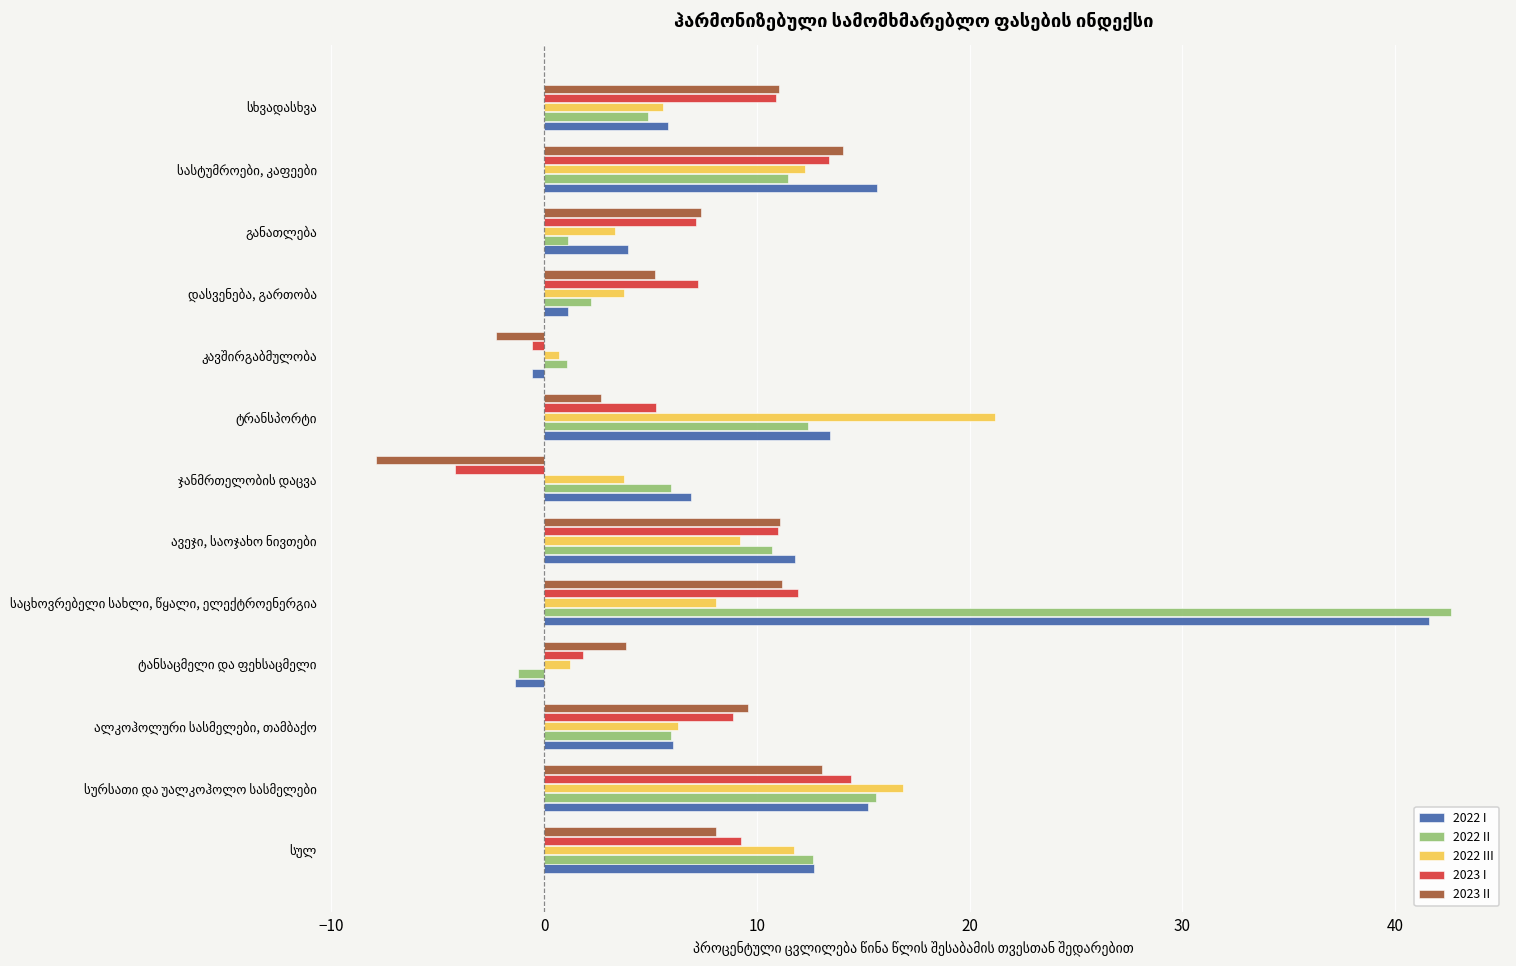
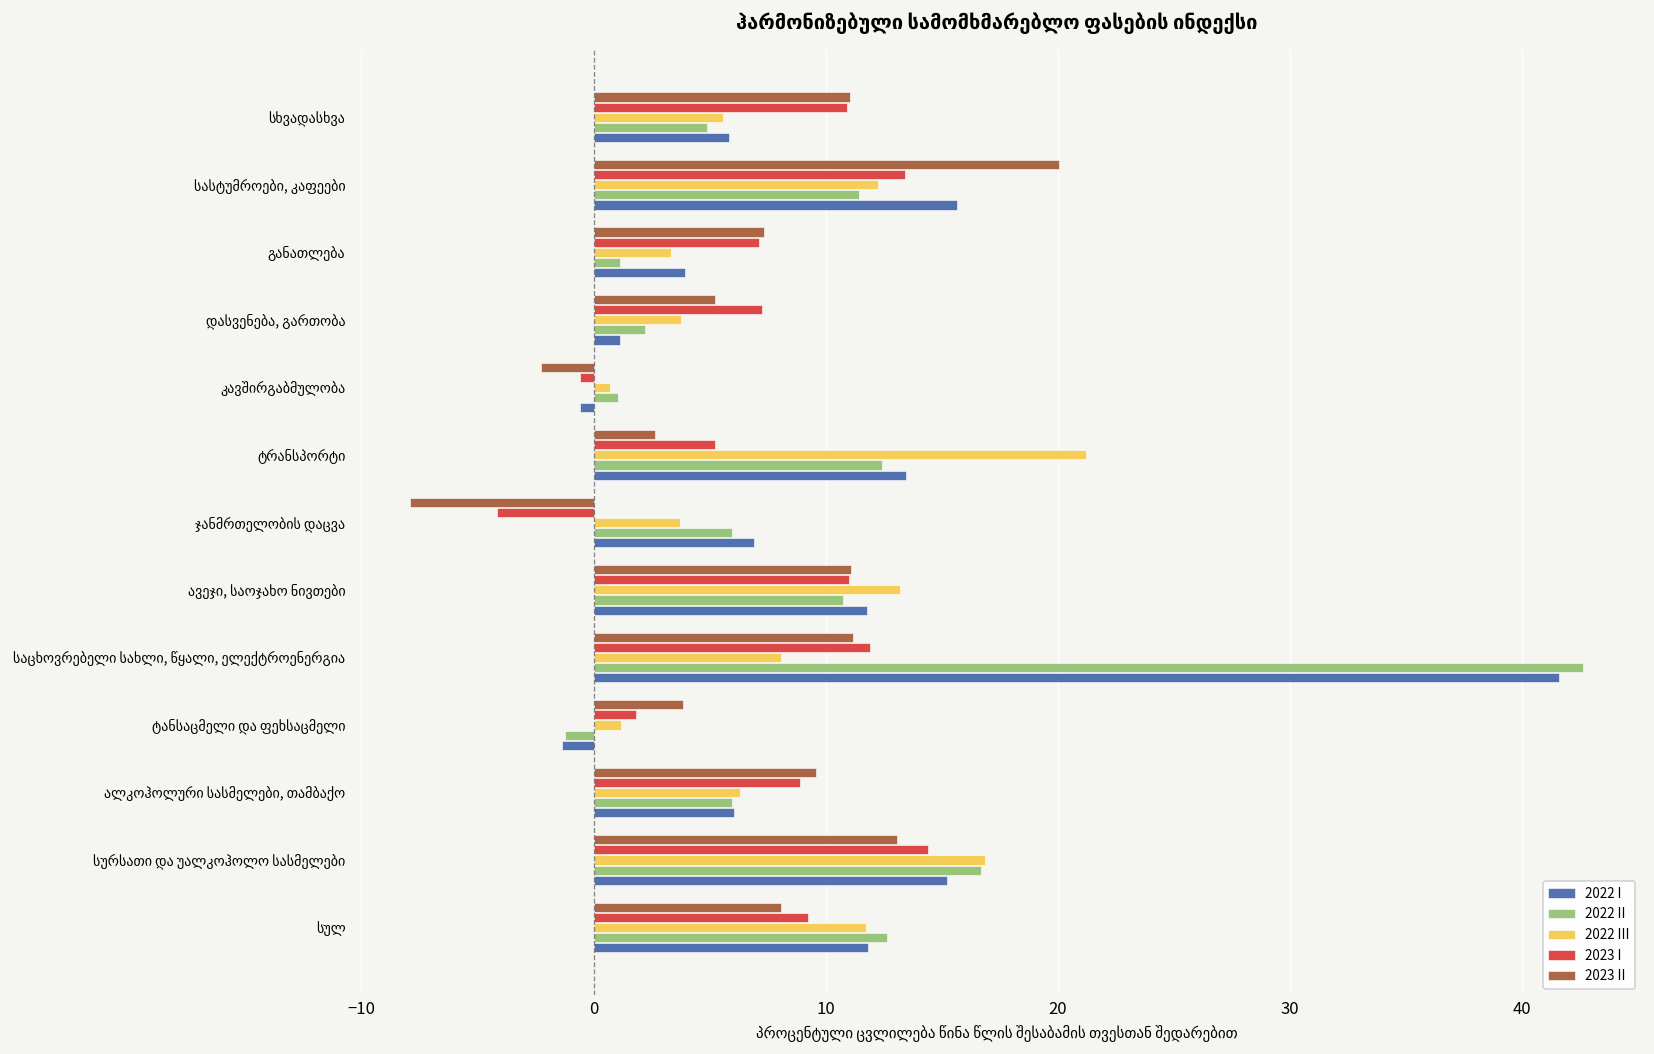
  {
    "2022 I": {
      "სხვადასხვა": 5.8,
      "სასტუმროები, კაფეები": 15.7,
      "განათლება": 3.9,
      "დასვენება, გართობა": 1.1,
      "კავშირგაბმულობა": -0.6,
      "ტრანსპორტი": 13.4,
      "ჯანმრთელობის დაცვა": 6.9,
      "ავეჯი, საოჯახო ნივთები": 11.8,
      "საცხოვრებელი სახლი, წყალი, ელექტროენერგია": 41.6,
      "ტანსაცმელი და ფეხსაცმელი": -1.4,
      "ალკოჰოლური სასმელები, თამბაქო": 6.0,
      "სურსათი და უალკოჰოლო სასმელები": 15.2,
-     "სულ": 12.7
+     "სულ": 11.8
    },
    "2022 II": {
      "სხვადასხვა": 4.9,
      "სასტუმროები, კაფეები": 11.5,
      "განათლება": 1.1,
      "დასვენება, გართობა": 2.2,
      "კავშირგაბმულობა": 1.1,
      "ტრანსპორტი": 12.4,
      "ჯანმრთელობის დაცვა": 6.0,
      "ავეჯი, საოჯახო ნივთები": 10.7,
      "საცხოვრებელი სახლი, წყალი, ელექტროენერგია": 42.7,
      "ტანსაცმელი და ფეხსაცმელი": -1.2,
      "ალკოჰოლური სასმელები, თამბაქო": 6.0,
-     "სურსათი და უალკოჰოლო სასმელები": 15.6,
+     "სურსათი და უალკოჰოლო სასმელები": 16.7,
      "სულ": 12.7
    },
    "2022 III": {
      "სხვადასხვა": 5.6,
      "სასტუმროები, კაფეები": 12.3,
      "განათლება": 3.3,
      "დასვენება, გართობა": 3.7,
      "კავშირგაბმულობა": 0.7,
      "ტრანსპორტი": 21.2,
      "ჯანმრთელობის დაცვა": 3.7,
-     "ავეჯი, საოჯახო ნივთები": 9.2,
+     "ავეჯი, საოჯახო ნივთები": 13.2,
      "საცხოვრებელი სახლი, წყალი, ელექტროენერგია": 8.1,
      "ტანსაცმელი და ფეხსაცმელი": 1.2,
      "ალკოჰოლური სასმელები, თამბაქო": 6.3,
      "სურსათი და უალკოჰოლო სასმელები": 16.9,
      "სულ": 11.7
    },
    "2023 I": {
      "სხვადასხვა": 10.9,
      "სასტუმროები, კაფეები": 13.4,
      "განათლება": 7.1,
      "დასვენება, გართობა": 7.2,
      "კავშირგაბმულობა": -0.6,
      "ტრანსპორტი": 5.2,
      "ჯანმრთელობის დაცვა": -4.2,
      "ავეჯი, საოჯახო ნივთები": 11.0,
      "საცხოვრებელი სახლი, წყალი, ელექტროენერგია": 11.9,
      "ტანსაცმელი და ფეხსაცმელი": 1.8,
      "ალკოჰოლური სასმელები, თამბაქო": 8.9,
      "სურსათი და უალკოჰოლო სასმელები": 14.4,
      "სულ": 9.3
    },
    "2023 II": {
      "სხვადასხვა": 11.0,
-     "სასტუმროები, კაფეები": 14.0,
+     "სასტუმროები, კაფეები": 20.0,
      "განათლება": 7.4,
      "დასვენება, გართობა": 5.2,
      "კავშირგაბმულობა": -2.3,
      "ტრანსპორტი": 2.7,
      "ჯანმრთელობის დაცვა": -7.9,
      "ავეჯი, საოჯახო ნივთები": 11.1,
      "საცხოვრებელი სახლი, წყალი, ელექტროენერგია": 11.2,
      "ტანსაცმელი და ფეხსაცმელი": 3.9,
      "ალკოჰოლური სასმელები, თამბაქო": 9.6,
      "სურსათი და უალკოჰოლო სასმელები": 13.1,
      "სულ": 8.1
    }
  }
